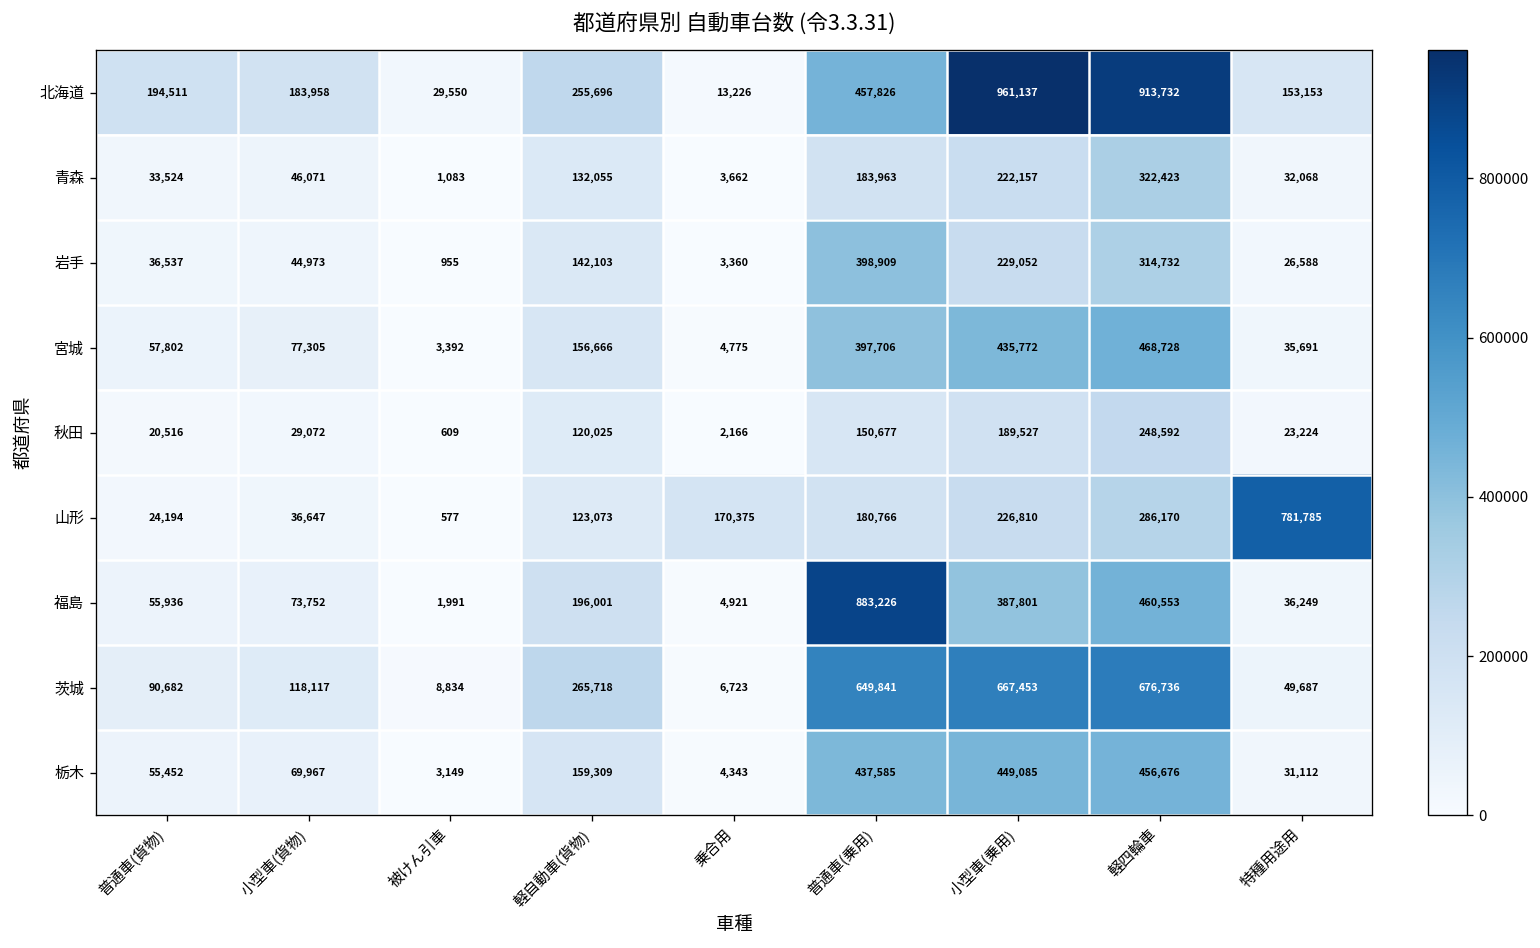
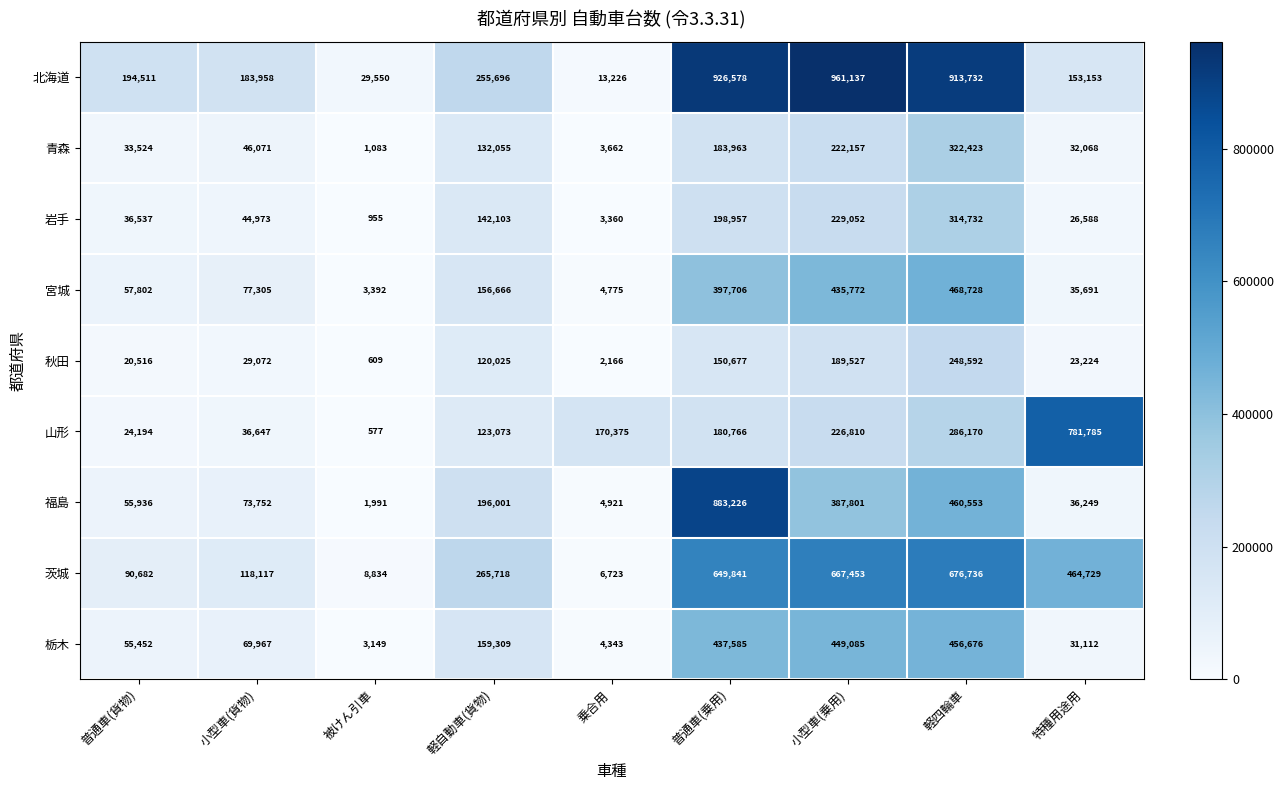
  {
    "北海道": {
      "普通車(貨物)": "194,511",
      "小型車(貨物)": "183,958",
      "被けん引車": "29,550",
      "軽自動車(貨物)": "255,696",
      "乗合用": "13,226",
-     "普通車(乗用)": "457,826",
+     "普通車(乗用)": "926,578",
      "小型車(乗用)": "961,137",
      "軽四輪車": "913,732",
      "特種用途用": "153,153"
    },
    "青森": {
      "普通車(貨物)": "33,524",
      "小型車(貨物)": "46,071",
      "被けん引車": "1,083",
      "軽自動車(貨物)": "132,055",
      "乗合用": "3,662",
      "普通車(乗用)": "183,963",
      "小型車(乗用)": "222,157",
      "軽四輪車": "322,423",
      "特種用途用": "32,068"
    },
    "岩手": {
      "普通車(貨物)": "36,537",
      "小型車(貨物)": "44,973",
      "被けん引車": "955",
      "軽自動車(貨物)": "142,103",
      "乗合用": "3,360",
-     "普通車(乗用)": "398,909",
+     "普通車(乗用)": "198,957",
      "小型車(乗用)": "229,052",
      "軽四輪車": "314,732",
      "特種用途用": "26,588"
    },
    "宮城": {
      "普通車(貨物)": "57,802",
      "小型車(貨物)": "77,305",
      "被けん引車": "3,392",
      "軽自動車(貨物)": "156,666",
      "乗合用": "4,775",
      "普通車(乗用)": "397,706",
      "小型車(乗用)": "435,772",
      "軽四輪車": "468,728",
      "特種用途用": "35,691"
    },
    "秋田": {
      "普通車(貨物)": "20,516",
      "小型車(貨物)": "29,072",
      "被けん引車": "609",
      "軽自動車(貨物)": "120,025",
      "乗合用": "2,166",
      "普通車(乗用)": "150,677",
      "小型車(乗用)": "189,527",
      "軽四輪車": "248,592",
      "特種用途用": "23,224"
    },
    "山形": {
      "普通車(貨物)": "24,194",
      "小型車(貨物)": "36,647",
      "被けん引車": "577",
      "軽自動車(貨物)": "123,073",
      "乗合用": "170,375",
      "普通車(乗用)": "180,766",
      "小型車(乗用)": "226,810",
      "軽四輪車": "286,170",
      "特種用途用": "781,785"
    },
    "福島": {
      "普通車(貨物)": "55,936",
      "小型車(貨物)": "73,752",
      "被けん引車": "1,991",
      "軽自動車(貨物)": "196,001",
      "乗合用": "4,921",
      "普通車(乗用)": "883,226",
      "小型車(乗用)": "387,801",
      "軽四輪車": "460,553",
      "特種用途用": "36,249"
    },
    "茨城": {
      "普通車(貨物)": "90,682",
      "小型車(貨物)": "118,117",
      "被けん引車": "8,834",
      "軽自動車(貨物)": "265,718",
      "乗合用": "6,723",
      "普通車(乗用)": "649,841",
      "小型車(乗用)": "667,453",
      "軽四輪車": "676,736",
-     "特種用途用": "49,687"
+     "特種用途用": "464,729"
    },
    "栃木": {
      "普通車(貨物)": "55,452",
      "小型車(貨物)": "69,967",
      "被けん引車": "3,149",
      "軽自動車(貨物)": "159,309",
      "乗合用": "4,343",
      "普通車(乗用)": "437,585",
      "小型車(乗用)": "449,085",
      "軽四輪車": "456,676",
      "特種用途用": "31,112"
    }
  }
